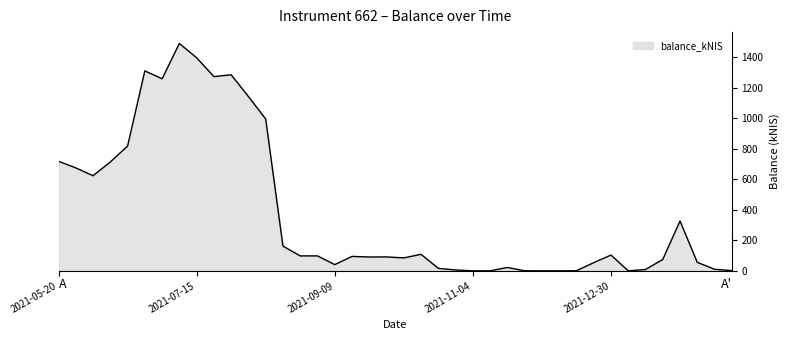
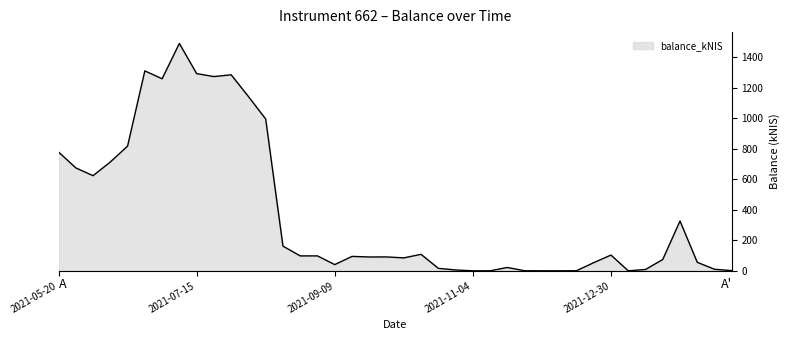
  {
-   "2021-05-20": 720,
-   "2021-07-15": 1400,
+   "2021-05-20": 780,
+   "2021-07-15": 1290,
    "2021-09-09": 40,
    "2021-11-04": 0,
    "2021-12-30": 100
  }
